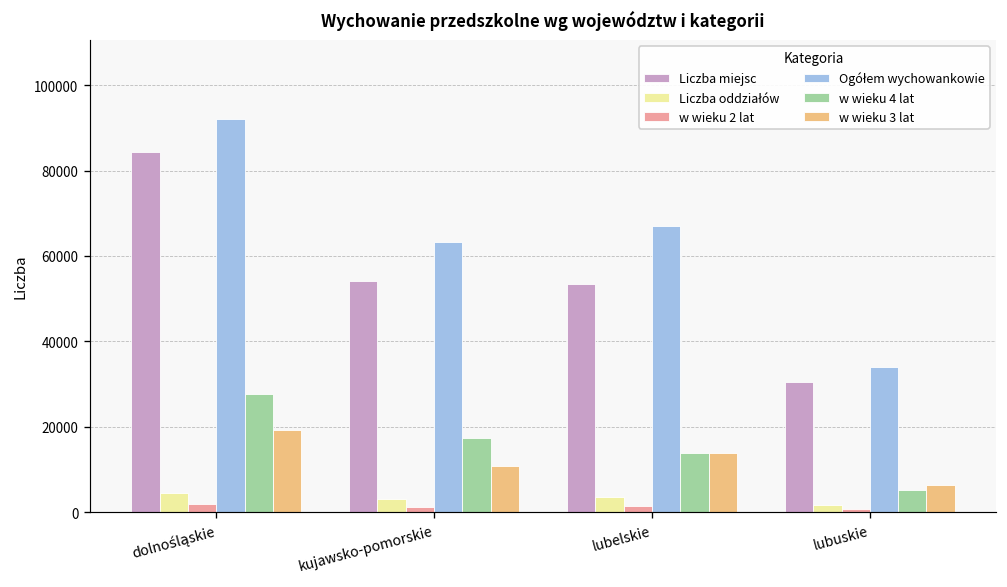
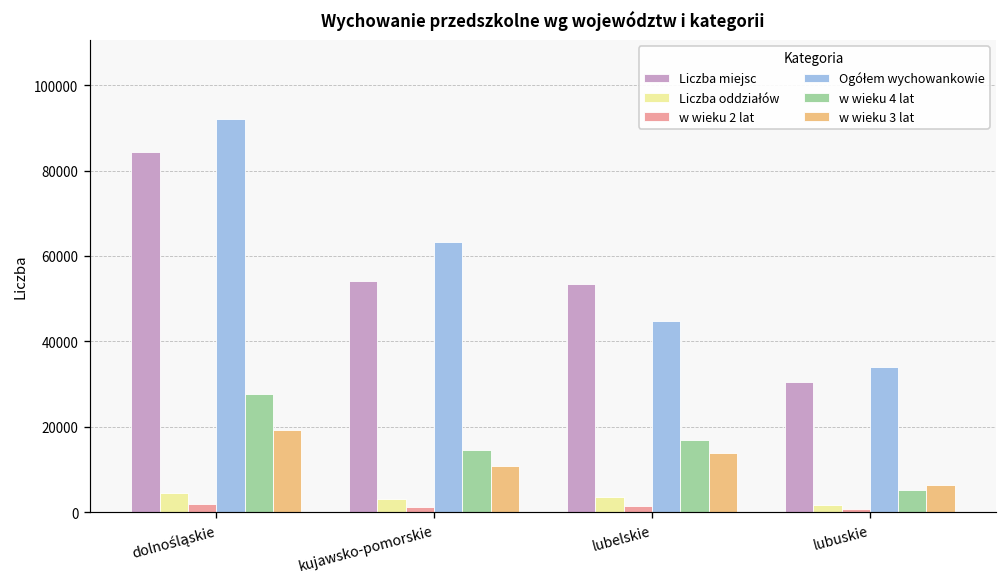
  {
    "Ogółem wychowankowie": {
      "dolnośląskie": 92000,
      "kujawsko-pomorskie": 63000,
-     "lubelskie": 67000,
+     "lubelskie": 45000,
      "lubuskie": 34000
    },
    "w wieku 4 lat": {
      "dolnośląskie": 28000,
-     "kujawsko-pomorskie": 17000,
-     "lubelskie": 14000,
+     "kujawsko-pomorskie": 15000,
+     "lubelskie": 17000,
      "lubuskie": 5000
    }
  }
